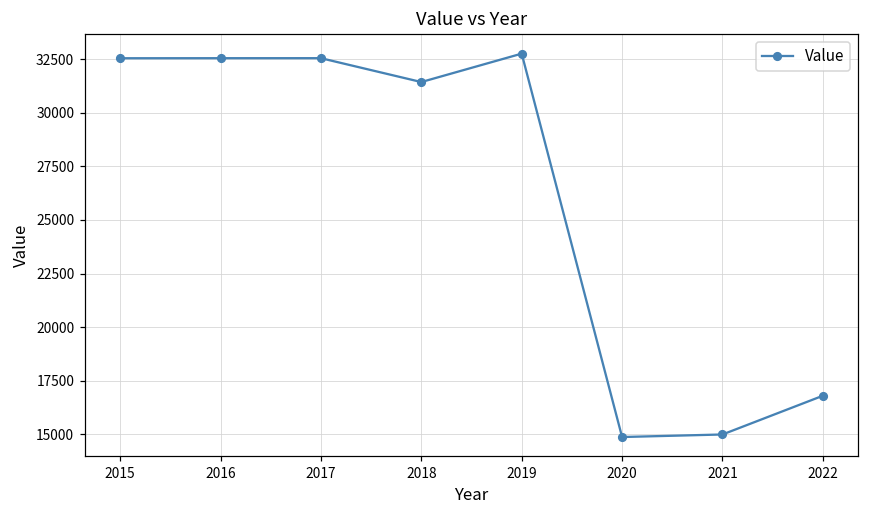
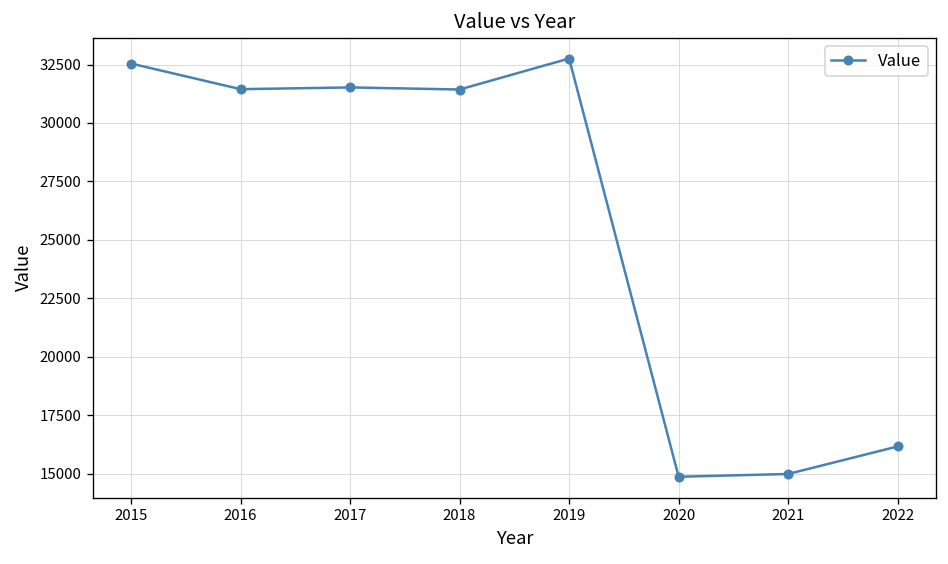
  {
    "2015": 32500,
-   "2016": 32500,
-   "2017": 32500,
+   "2016": 31400,
+   "2017": 31500,
    "2018": 31400,
    "2019": 32800,
    "2020": 14900,
    "2021": 15000,
-   "2022": 16800
+   "2022": 16200
  }
